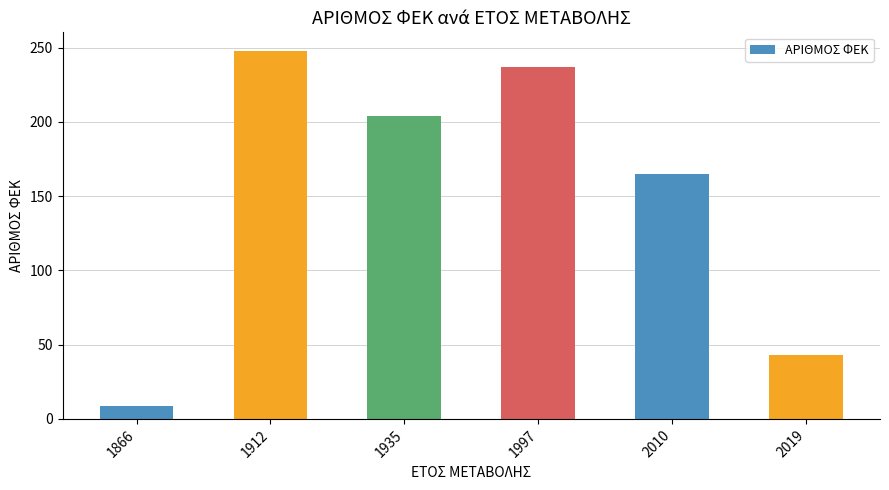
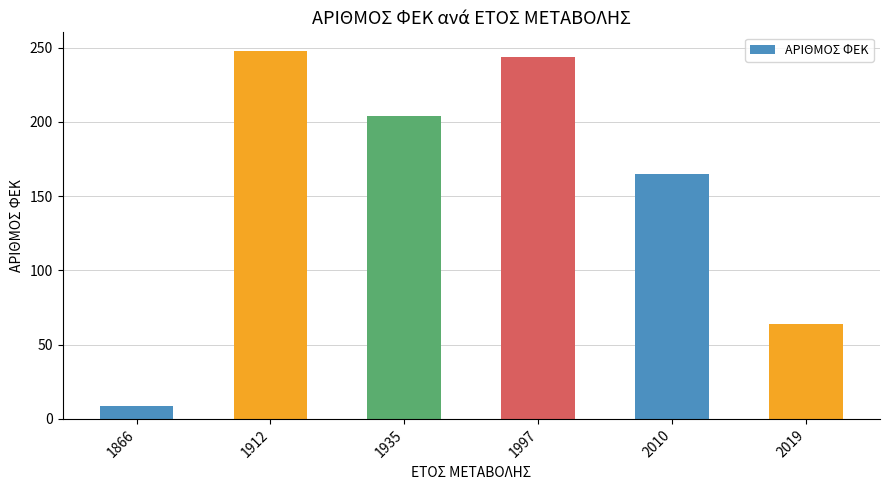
  {
    "1866": 9,
    "1912": 248,
    "1935": 204,
-   "1997": 237,
+   "1997": 244,
    "2010": 165,
-   "2019": 43
+   "2019": 64
  }
